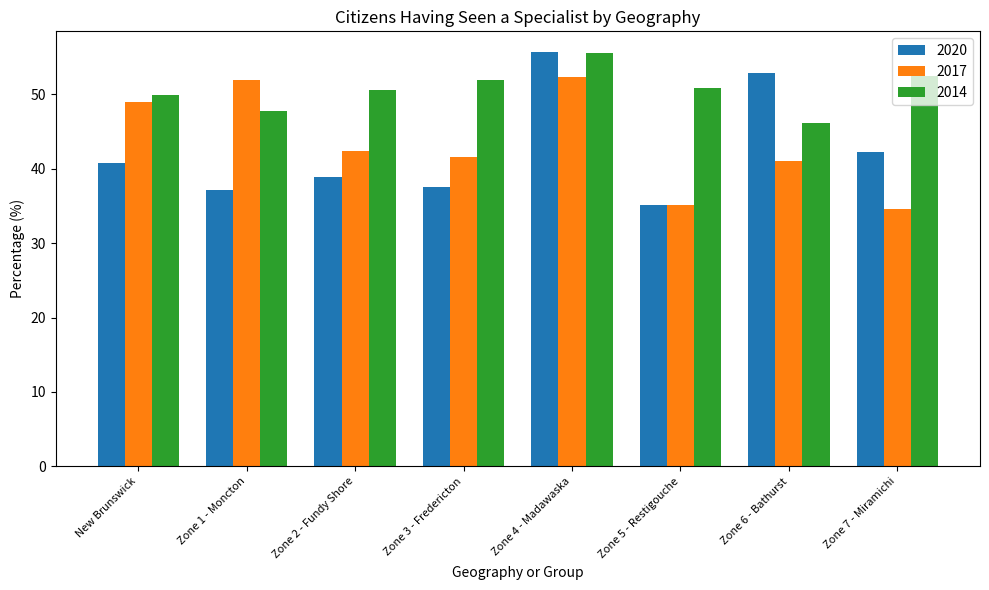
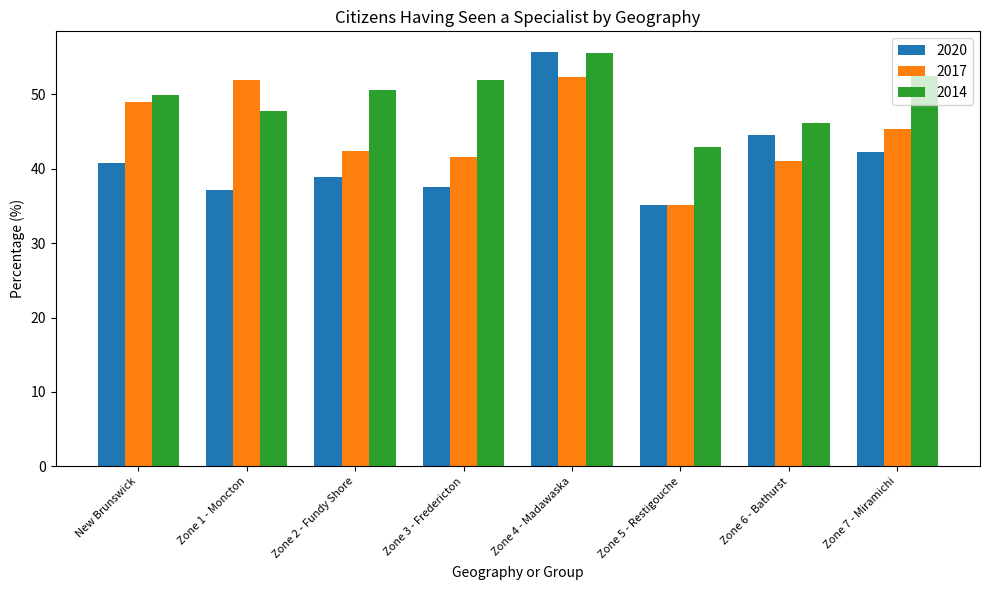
  {
    "2020": {
      "New Brunswick": 41,
      "Zone 1 - Moncton": 37,
      "Zone 2 - Fundy Shore": 39,
      "Zone 3 - Fredericton": 38,
      "Zone 4 - Madawaska": 56,
      "Zone 5 - Restigouche": 35,
-     "Zone 6 - Bathurst": 53,
+     "Zone 6 - Bathurst": 44,
      "Zone 7 - Miramichi": 42
    },
    "2017": {
      "New Brunswick": 49,
      "Zone 1 - Moncton": 52,
      "Zone 2 - Fundy Shore": 42,
      "Zone 3 - Fredericton": 42,
      "Zone 4 - Madawaska": 52,
      "Zone 5 - Restigouche": 35,
      "Zone 6 - Bathurst": 41,
-     "Zone 7 - Miramichi": 35
+     "Zone 7 - Miramichi": 45
    },
    "2014": {
      "New Brunswick": 50,
      "Zone 1 - Moncton": 48,
      "Zone 2 - Fundy Shore": 51,
      "Zone 3 - Fredericton": 52,
      "Zone 4 - Madawaska": 56,
-     "Zone 5 - Restigouche": 51,
+     "Zone 5 - Restigouche": 43,
      "Zone 6 - Bathurst": 46
    }
  }
